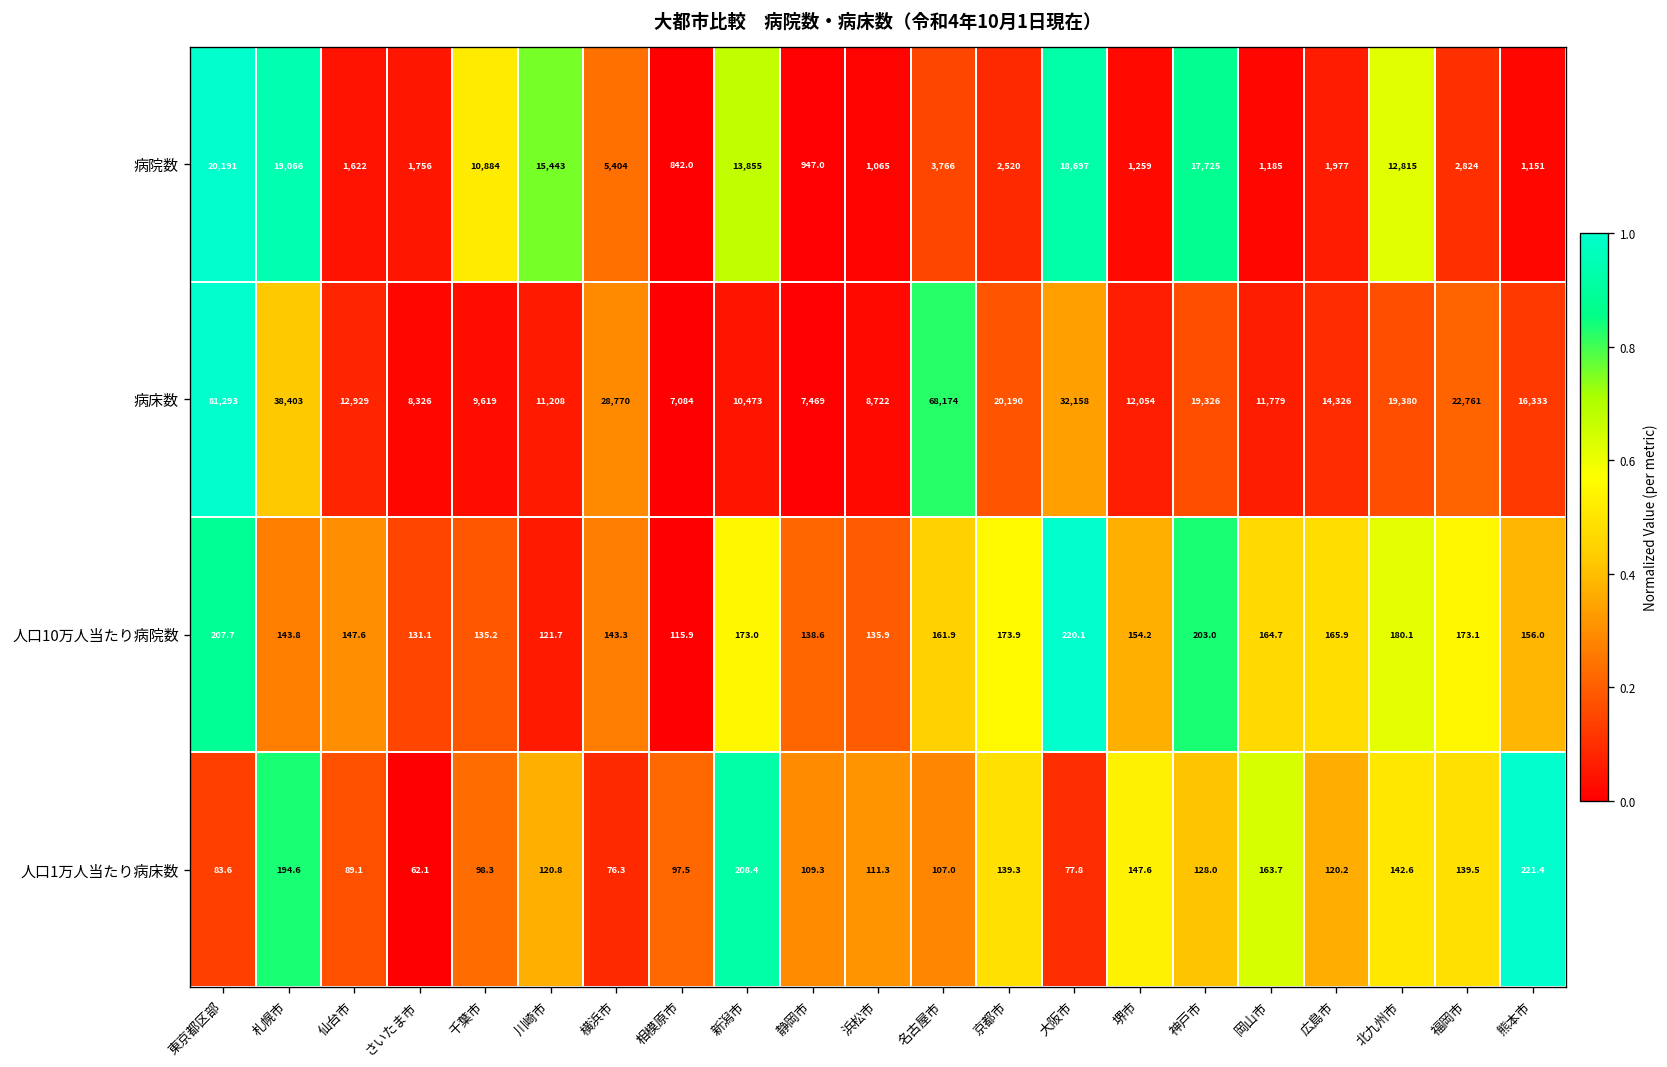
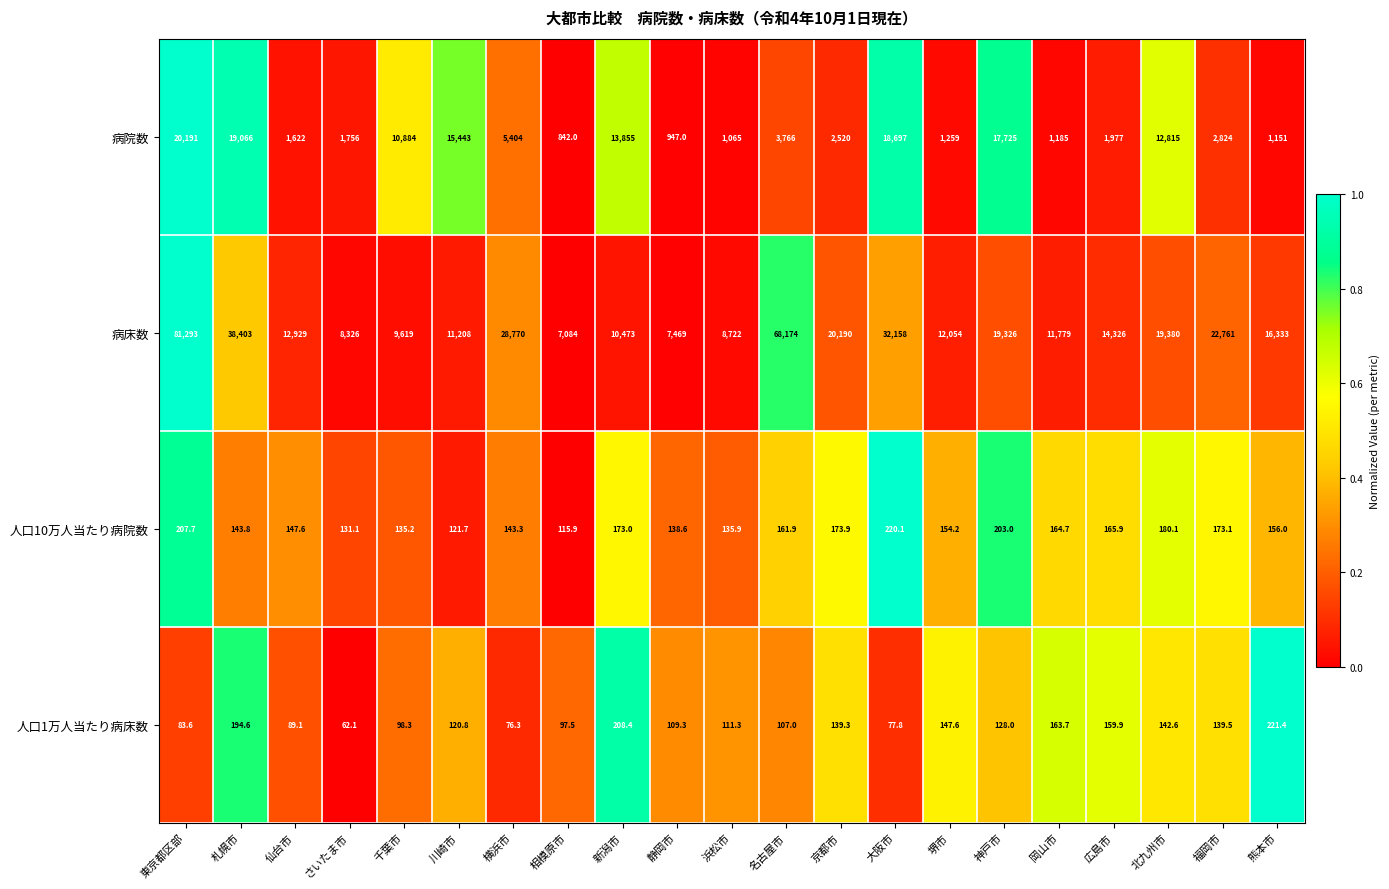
  {
    "病院数": {
      "東京都区部": "20,191",
      "札幌市": "19,066",
      "仙台市": "1,622",
      "さいたま市": "1,756",
      "千葉市": "10,884",
      "川崎市": "15,443",
      "横浜市": "5,404",
      "相模原市": "842.0",
      "新潟市": "13,855",
      "静岡市": "947.0",
      "浜松市": "1,065",
      "名古屋市": "3,766",
      "京都市": "2,520",
      "大阪市": "18,697",
      "堺市": "1,259",
      "神戸市": "17,725",
      "岡山市": "1,185",
      "広島市": "1,977",
      "北九州市": "12,815",
      "福岡市": "2,824",
      "熊本市": "1,151"
    },
    "病床数": {
      "東京都区部": "81,293",
      "札幌市": "38,403",
      "仙台市": "12,929",
      "さいたま市": "8,326",
      "千葉市": "9,619",
      "川崎市": "11,208",
      "横浜市": "28,770",
      "相模原市": "7,084",
      "新潟市": "10,473",
      "静岡市": "7,469",
      "浜松市": "8,722",
      "名古屋市": "68,174",
      "京都市": "20,190",
      "大阪市": "32,158",
      "堺市": "12,054",
      "神戸市": "19,326",
      "岡山市": "11,779",
      "広島市": "14,326",
      "北九州市": "19,380",
      "福岡市": "22,761",
      "熊本市": "16,333"
    },
    "人口10万人当たり病院数": {
      "東京都区部": "207.7",
      "札幌市": "143.8",
      "仙台市": "147.6",
      "さいたま市": "131.1",
      "千葉市": "135.2",
      "川崎市": "121.7",
      "横浜市": "143.3",
      "相模原市": "115.9",
      "新潟市": "173.0",
      "静岡市": "138.6",
      "浜松市": "135.9",
      "名古屋市": "161.9",
      "京都市": "173.9",
      "大阪市": "220.1",
      "堺市": "154.2",
      "神戸市": "203.0",
      "岡山市": "164.7",
      "広島市": "165.9",
      "北九州市": "180.1",
      "福岡市": "173.1",
      "熊本市": "156.0"
    },
    "人口1万人当たり病床数": {
      "東京都区部": "83.6",
      "札幌市": "194.6",
      "仙台市": "89.1",
      "さいたま市": "62.1",
      "千葉市": "98.3",
      "川崎市": "120.8",
      "横浜市": "76.3",
      "相模原市": "97.5",
      "新潟市": "208.4",
      "静岡市": "109.3",
      "浜松市": "111.3",
      "名古屋市": "107.0",
      "京都市": "139.3",
      "大阪市": "77.8",
      "堺市": "147.6",
      "神戸市": "128.0",
      "岡山市": "163.7",
-     "広島市": "120.2",
+     "広島市": "159.9",
      "北九州市": "142.6",
      "福岡市": "139.5",
      "熊本市": "221.4"
    }
  }
